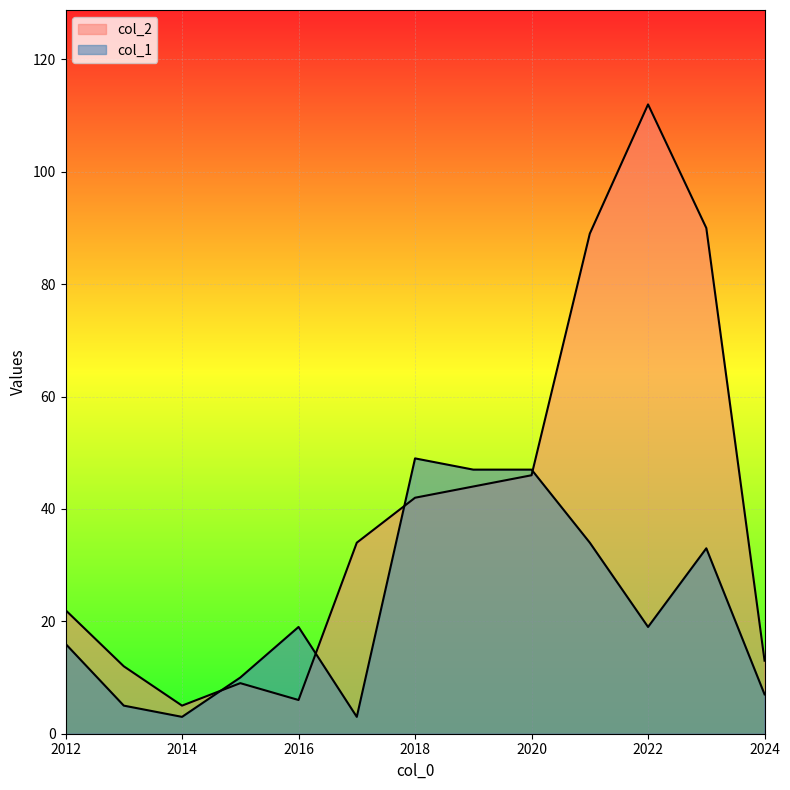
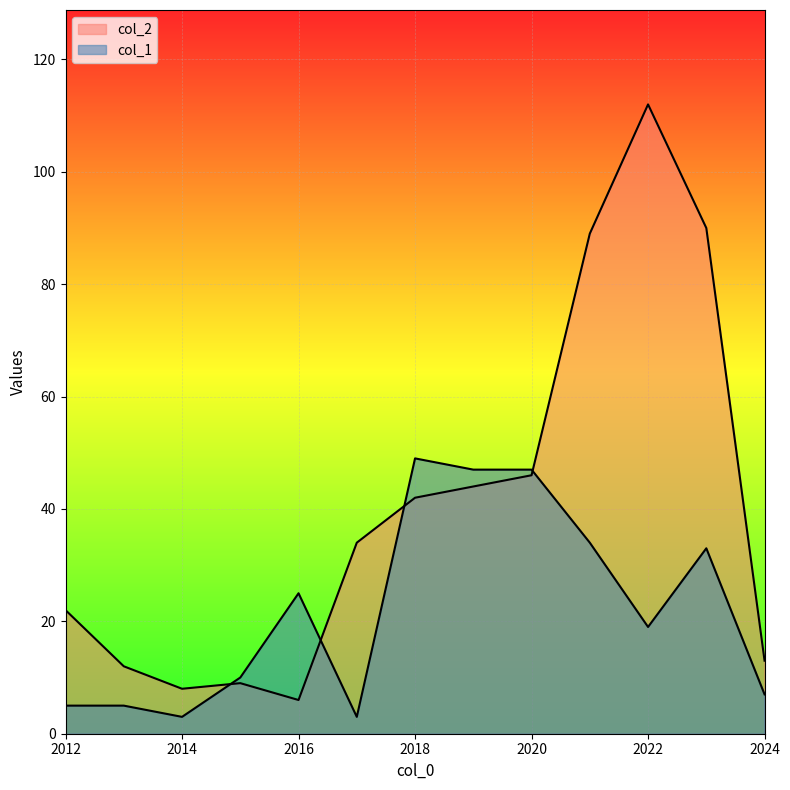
  {
    "col_2": {
      "2012": 22,
-     "2014": 5,
+     "2014": 8,
      "2016": 6,
      "2018": 42,
      "2020": 46,
      "2022": 112,
      "2024": 13
    },
    "col_1": {
-     "2012": 16,
+     "2012": 5,
      "2014": 3,
-     "2016": 19,
+     "2016": 25,
      "2018": 49,
      "2020": 47,
      "2022": 19,
      "2024": 7
    }
  }
